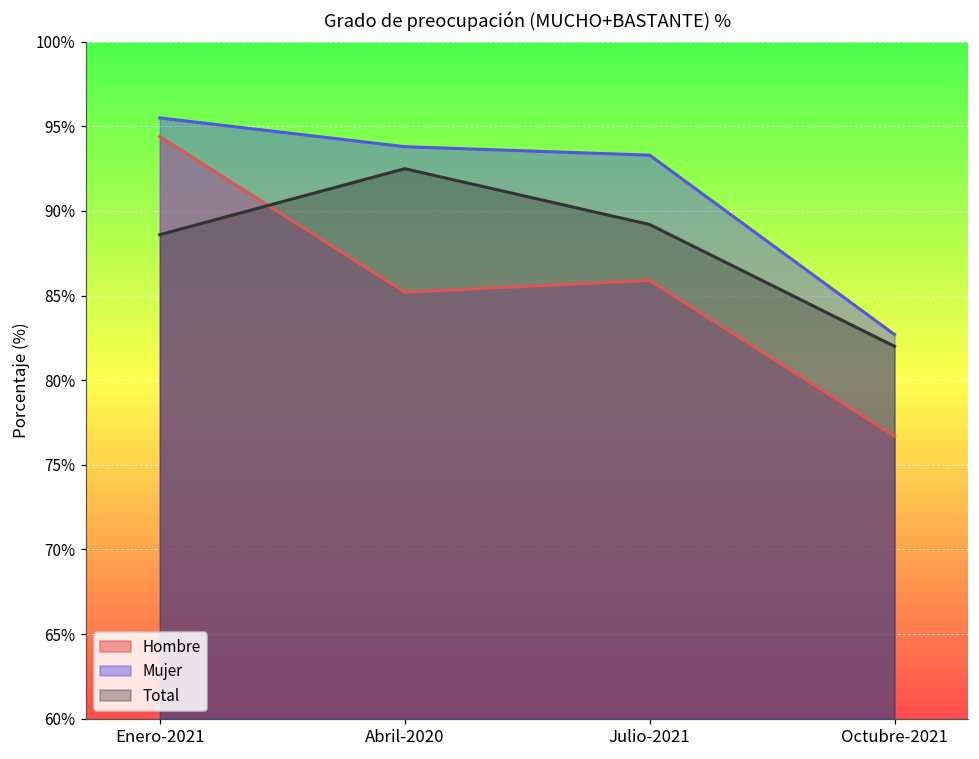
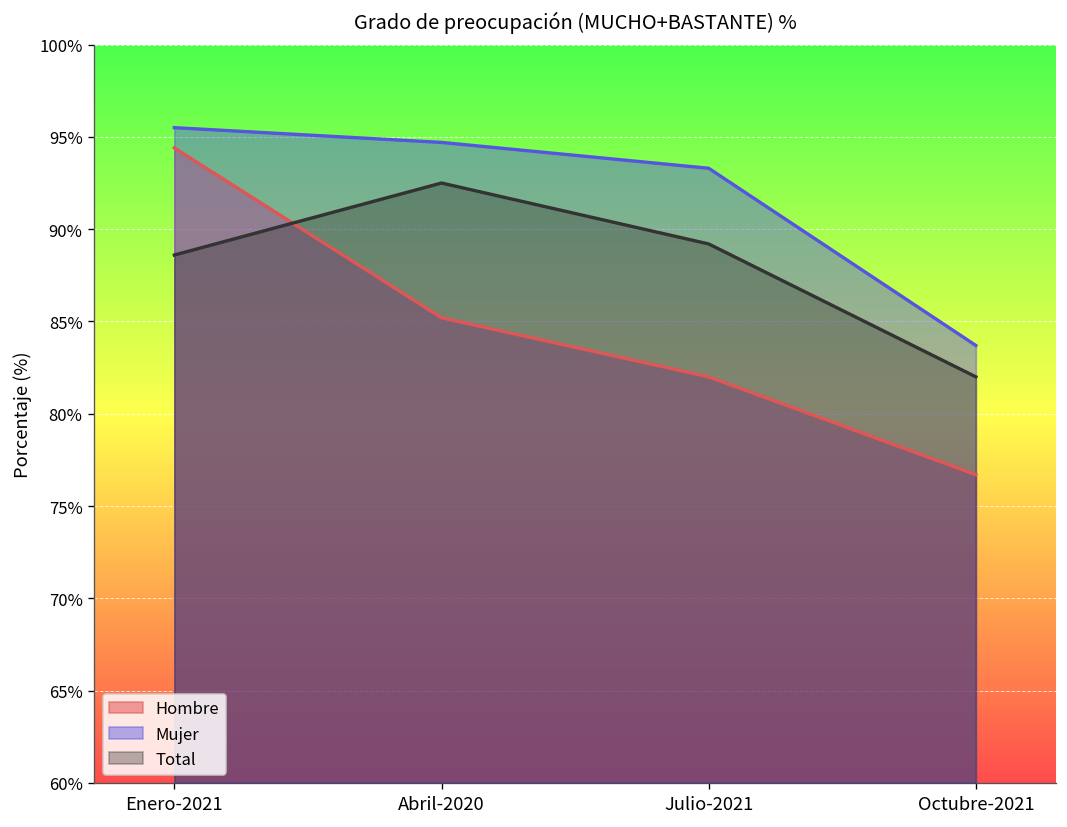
  {
    "Hombre": {
      "Enero-2021": "94.4%",
      "Abril-2020": "85.2%",
-     "Julio-2021": "85.9%",
+     "Julio-2021": "82.0%",
      "Octubre-2021": "76.7%"
    },
    "Mujer": {
      "Enero-2021": "95.5%",
-     "Abril-2020": "93.8%",
+     "Abril-2020": "94.7%",
      "Julio-2021": "93.3%",
-     "Octubre-2021": "82.7%"
+     "Octubre-2021": "83.7%"
    },
    "Total": {
      "Enero-2021": "88.6%",
      "Abril-2020": "92.5%",
      "Julio-2021": "89.2%",
      "Octubre-2021": "82.0%"
    }
  }
